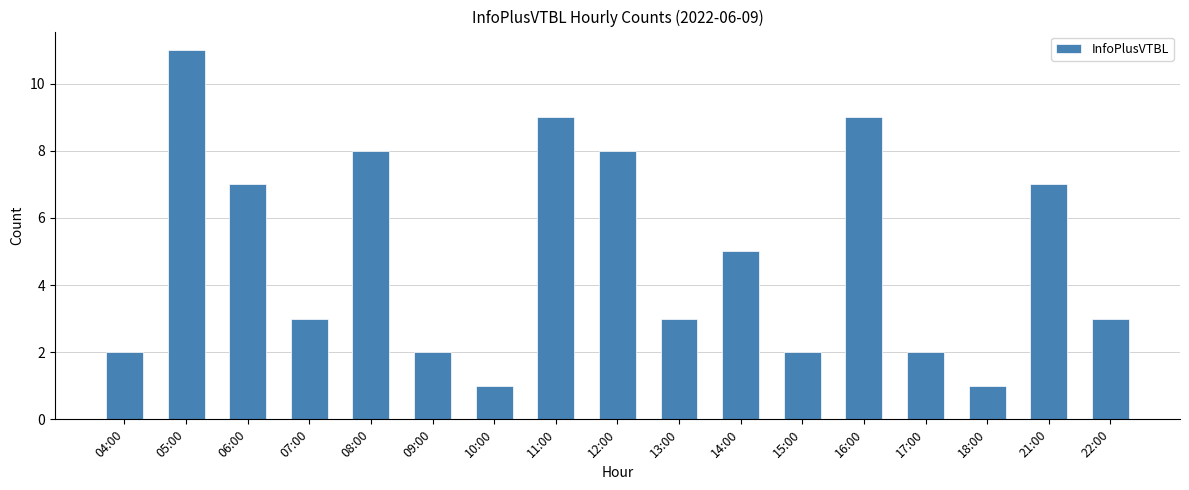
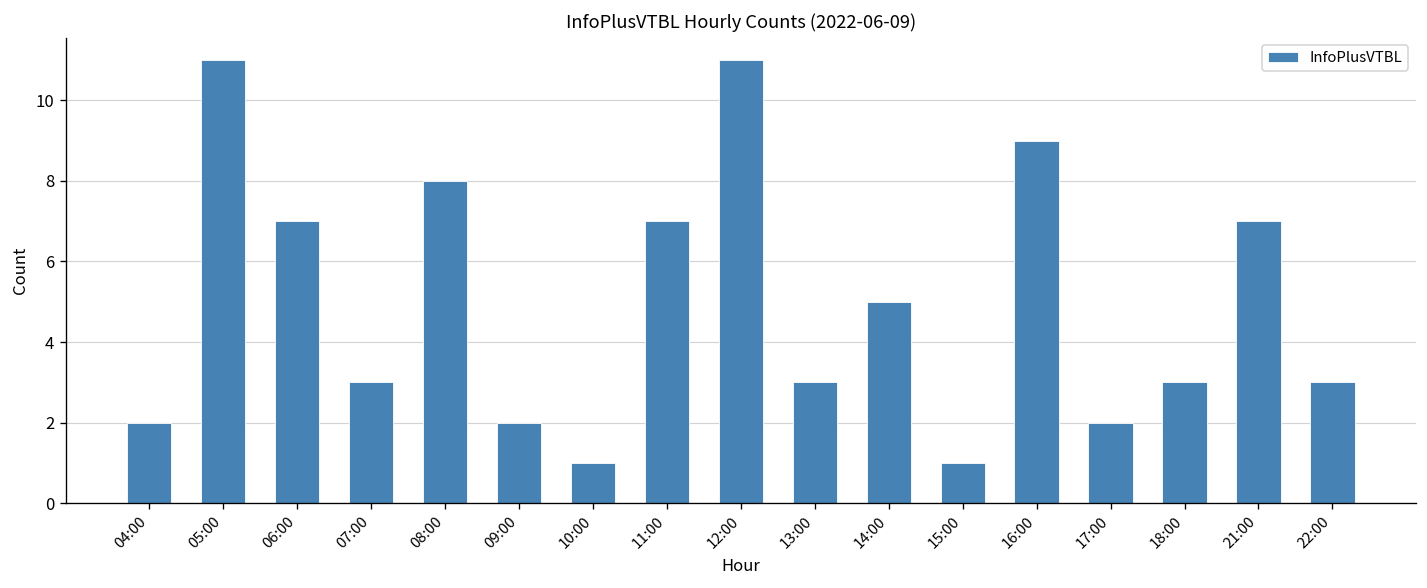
  {
    "04:00": 2,
    "05:00": 11,
    "06:00": 7,
    "07:00": 3,
    "08:00": 8,
    "09:00": 2,
    "10:00": 1,
-   "11:00": 9,
-   "12:00": 8,
+   "11:00": 7,
+   "12:00": 11,
    "13:00": 3,
    "14:00": 5,
-   "15:00": 2,
+   "15:00": 1,
    "16:00": 9,
    "17:00": 2,
-   "18:00": 1,
+   "18:00": 3,
    "21:00": 7,
    "22:00": 3
  }
